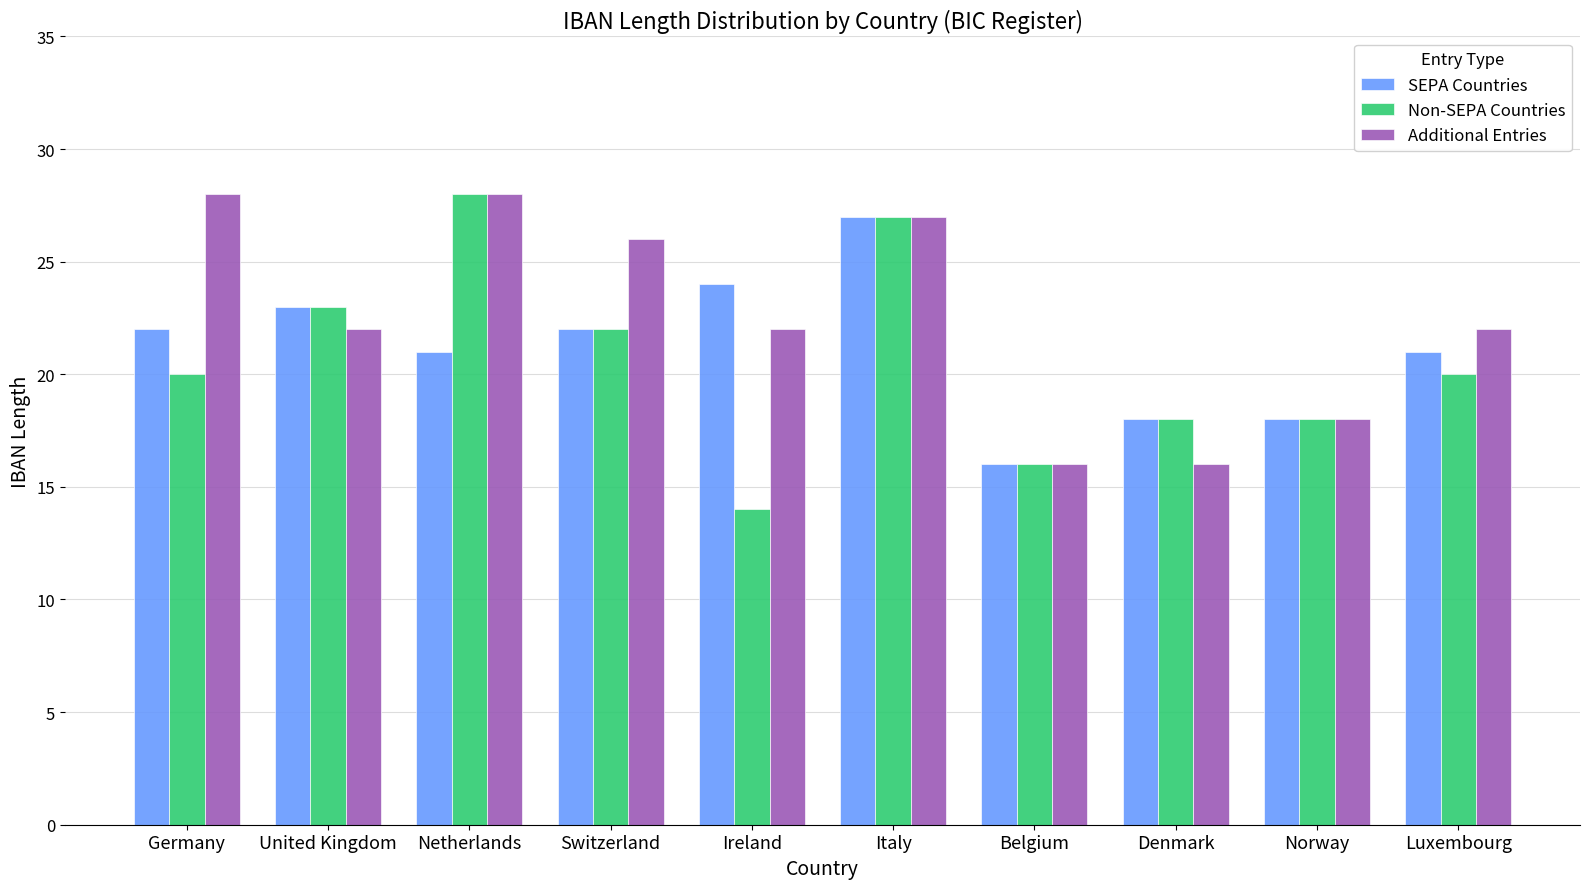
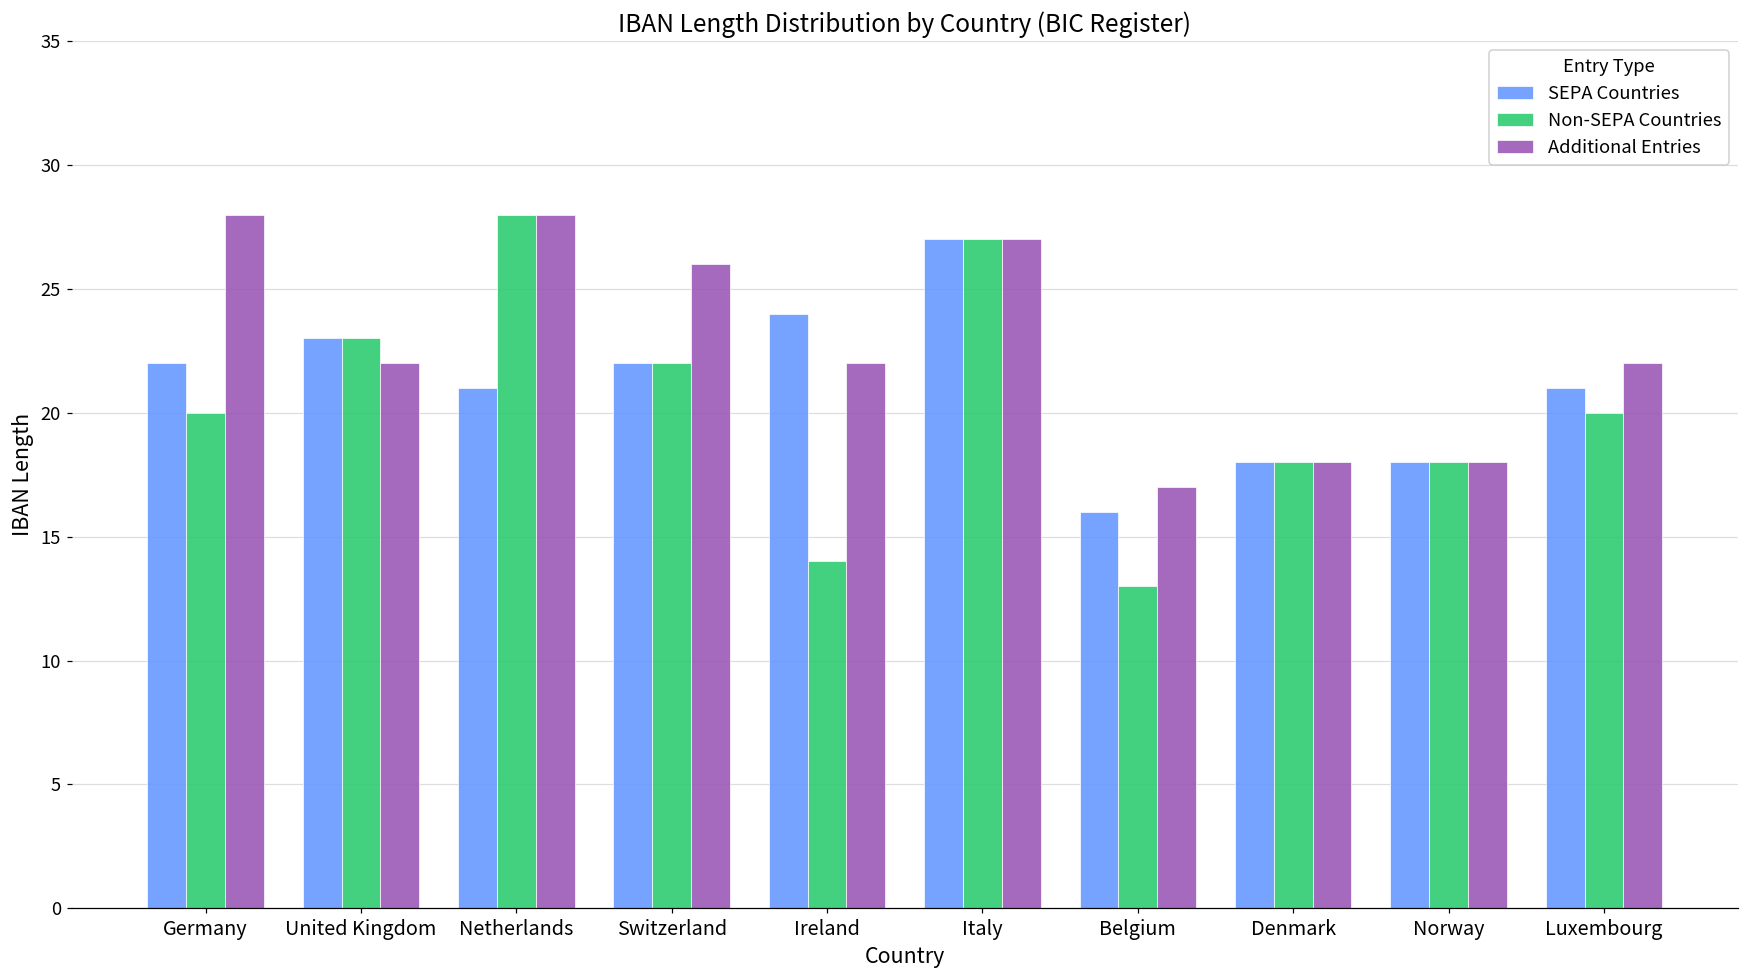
  {
    "SEPA Countries": {
      "Germany": 22,
      "United Kingdom": 23,
      "Netherlands": 21,
      "Switzerland": 22,
      "Ireland": 24,
      "Italy": 27,
      "Belgium": 16,
      "Denmark": 18,
      "Norway": 18,
      "Luxembourg": 21
    },
    "Non-SEPA Countries": {
      "Germany": 20,
      "United Kingdom": 23,
      "Netherlands": 28,
      "Switzerland": 22,
      "Ireland": 14,
      "Italy": 27,
-     "Belgium": 16,
+     "Belgium": 13,
      "Denmark": 18,
      "Norway": 18,
      "Luxembourg": 20
    },
    "Additional Entries": {
      "Germany": 28,
      "United Kingdom": 22,
      "Netherlands": 28,
      "Switzerland": 26,
      "Ireland": 22,
      "Italy": 27,
-     "Belgium": 16,
-     "Denmark": 16,
+     "Belgium": 17,
+     "Denmark": 18,
      "Norway": 18,
      "Luxembourg": 22
    }
  }
